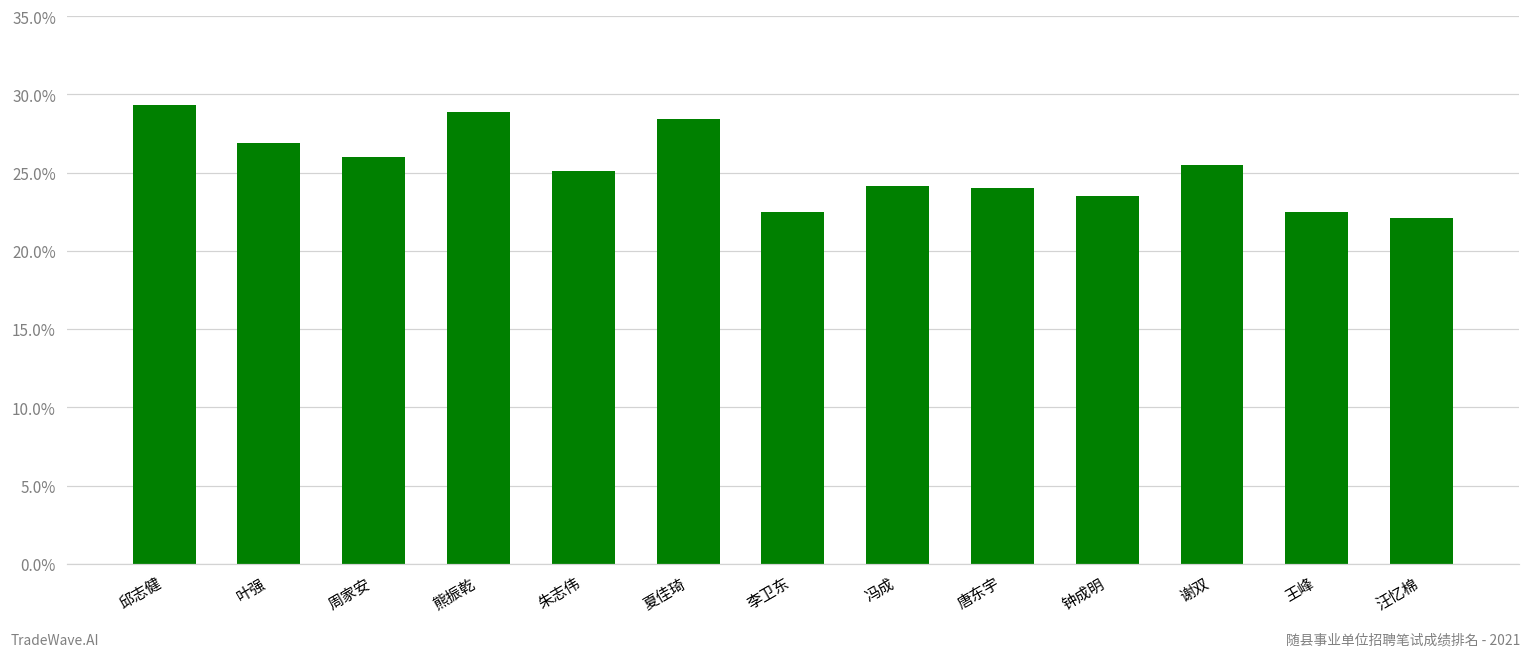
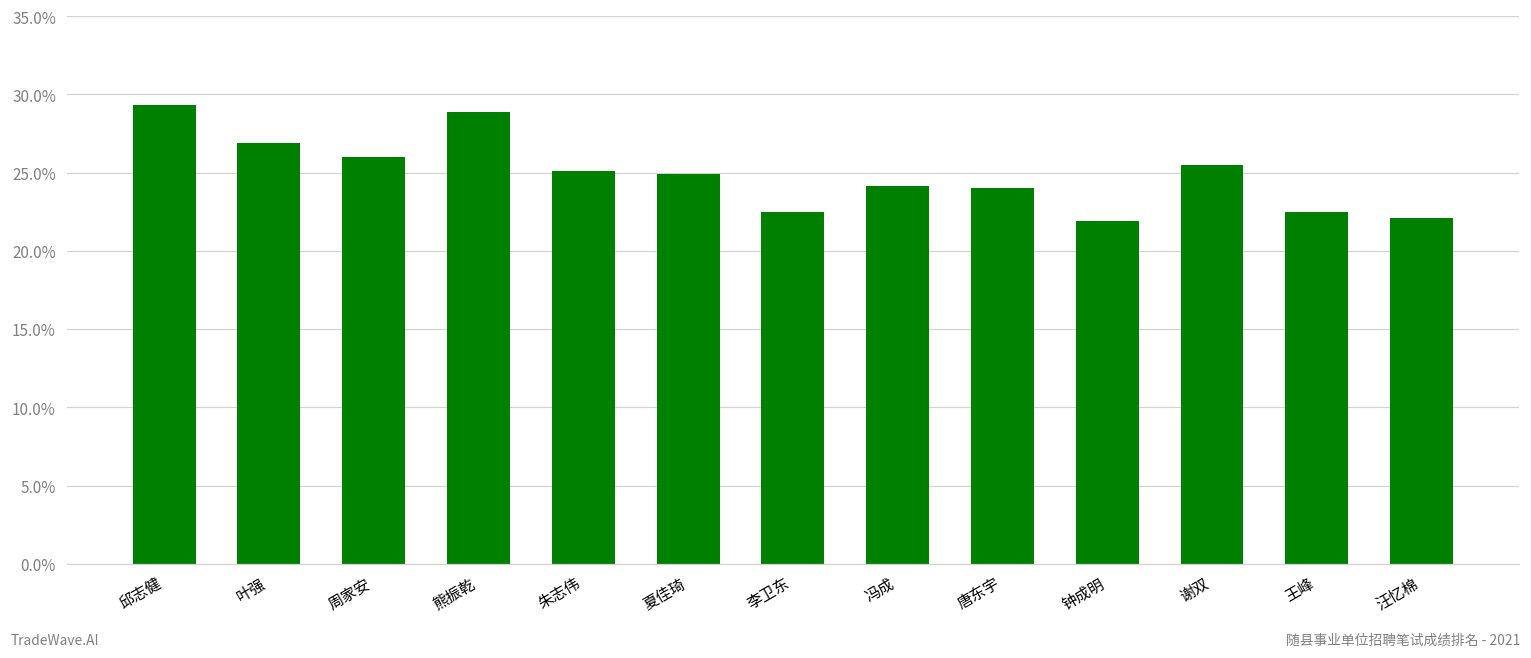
  {
    "邱志健": "29.3%",
    "叶强": "26.9%",
    "周家安": "26.0%",
    "熊振乾": "28.9%",
    "朱志伟": "25.1%",
-   "夏佳琦": "28.4%",
+   "夏佳琦": "24.9%",
    "李卫东": "22.5%",
    "冯成": "24.1%",
    "唐东宇": "24.0%",
-   "钟成明": "23.5%",
+   "钟成明": "21.9%",
    "谢双": "25.5%",
    "王峰": "22.5%",
    "汪忆棉": "22.1%"
  }
